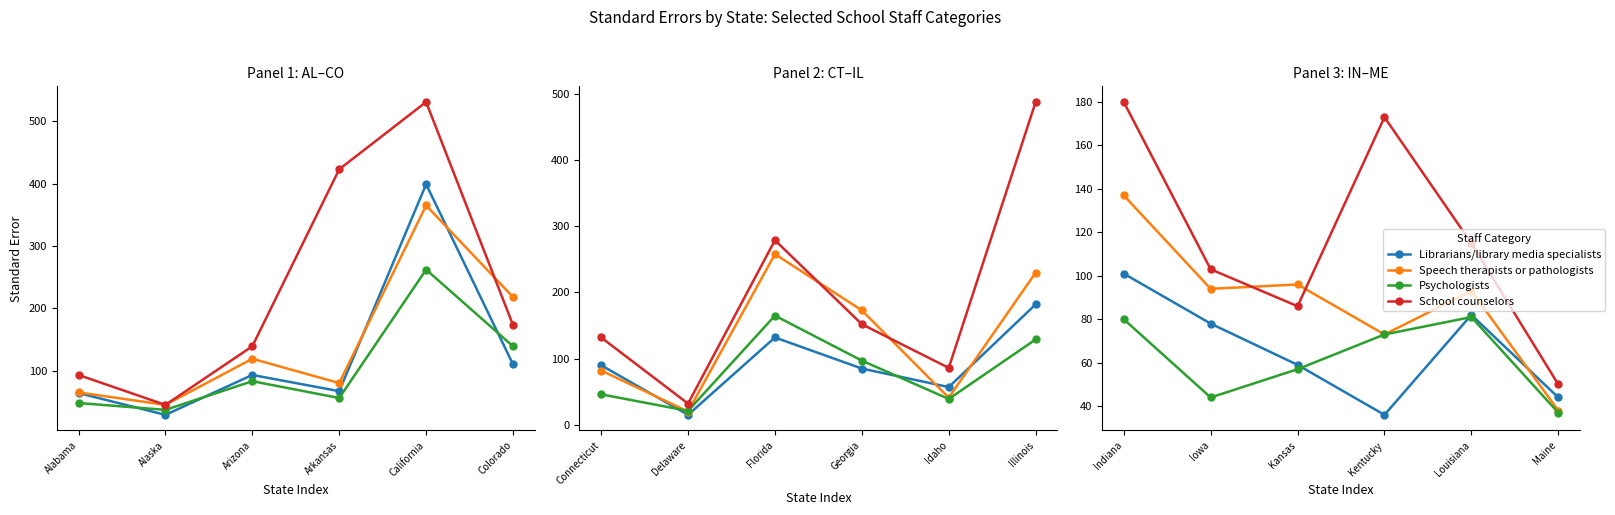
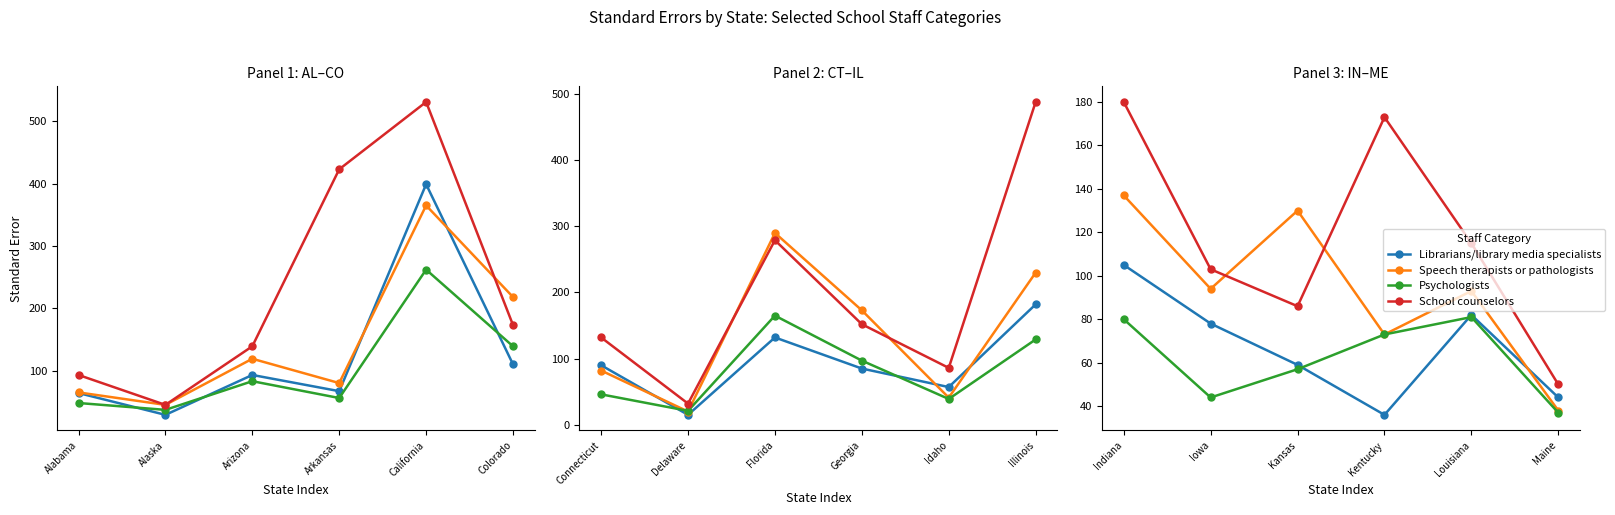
  {
    "Panel 1: AL–CO": {
      "Librarians/library media specialists": {
        "Alaska": 30,
        "Arizona": 90,
        "Arkansas": 70,
        "California": 400,
        "Colorado": 110
      },
      "Speech therapists or pathologists": {
        "Arizona": 120,
        "Arkansas": 80,
        "California": 370,
        "Colorado": 220
      },
      "Psychologists": {
        "Alabama": 50,
        "Alaska": 40,
        "Arizona": 80,
        "Arkansas": 60,
        "California": 260,
        "Colorado": 140
      },
      "School counselors": {
        "Alabama": 90,
        "Arizona": 140,
        "Arkansas": 420,
        "California": 530,
        "Colorado": 170
      }
    },
    "Panel 2: CT–IL": {
      "Librarians/library media specialists": {
        "Connecticut": 90,
        "Delaware": 20,
        "Florida": 130,
        "Georgia": 90,
        "Idaho": 60,
        "Illinois": 180
      },
      "Speech therapists or pathologists": {
        "Connecticut": 80,
-       "Florida": 260,
+       "Florida": 290,
        "Georgia": 170,
        "Illinois": 230
      },
      "Psychologists": {
        "Connecticut": 50,
        "Florida": 170,
        "Georgia": 100,
        "Illinois": 130
      },
      "School counselors": {
        "Connecticut": 130,
        "Delaware": 30,
        "Florida": 280,
        "Georgia": 150,
        "Idaho": 90,
        "Illinois": 490
      }
    },
    "Panel 3: IN–ME": {
      "Librarians/library media specialists": {
-       "Indiana": 101,
+       "Indiana": 105,
        "Iowa": 78,
        "Kansas": 59,
        "Kentucky": 36,
        "Maine": 44
      },
      "Speech therapists or pathologists": {
        "Indiana": 137,
        "Iowa": 94,
-       "Kansas": 96
+       "Kansas": 130
      },
      "Psychologists": {
        "Indiana": 80,
        "Iowa": 44,
        "Kansas": 57
      },
      "School counselors": {
        "Indiana": 180,
        "Iowa": 103,
        "Kansas": 86,
        "Kentucky": 173,
        "Maine": 50
      }
    }
  }
